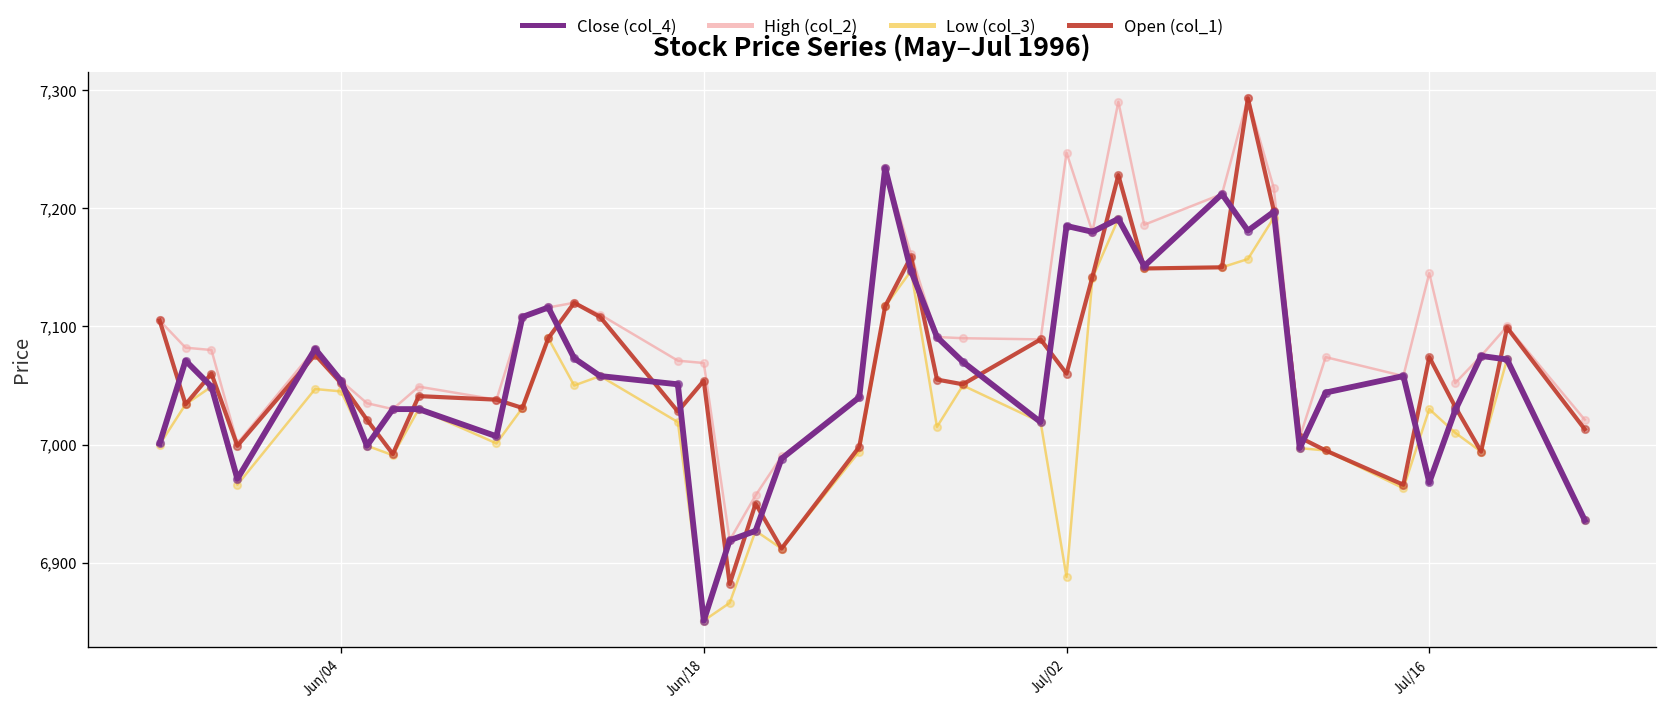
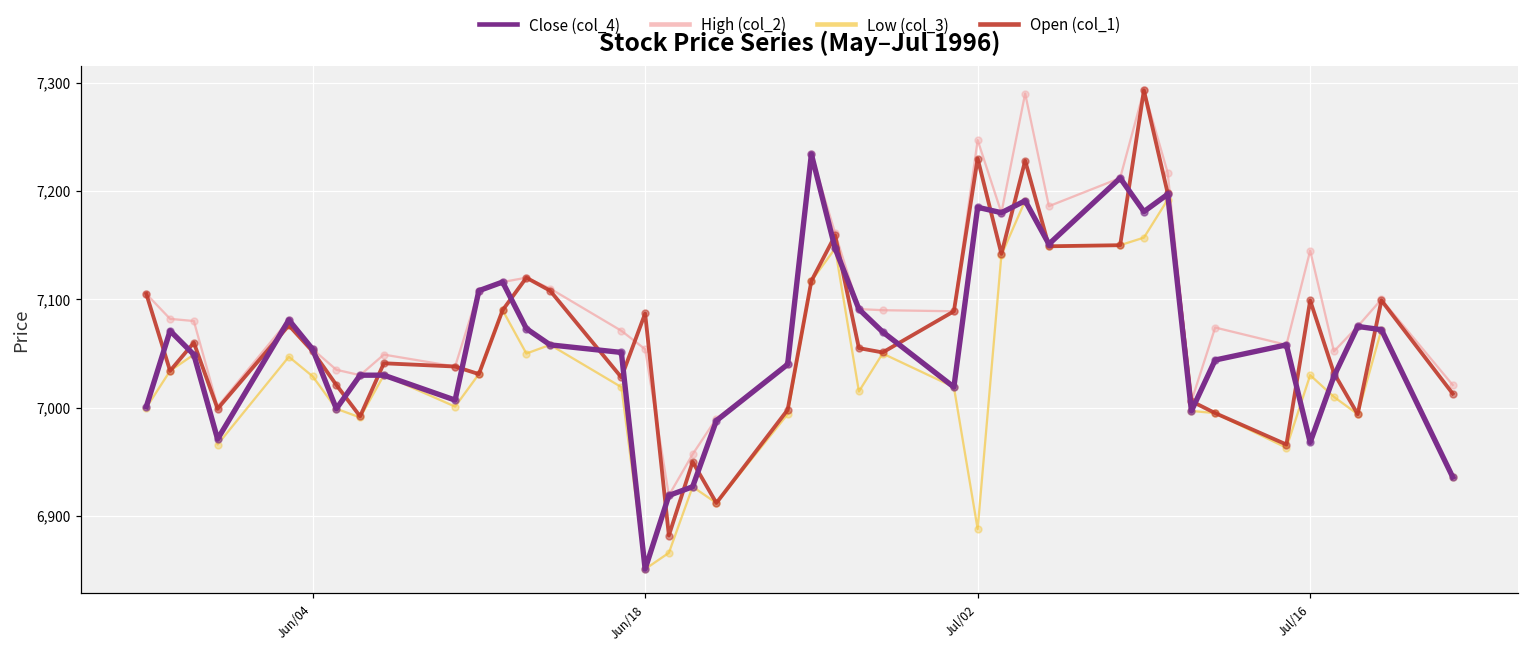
  {
    "Close (col_4)": {
      "Jul/02": "7,190",
      "Jul/16": "6,970"
    },
    "High (col_2)": {
-     "Jun/18": "7,070",
+     "Jun/18": "7,050",
      "Jul/02": "7,250",
      "Jul/16": "7,150"
    },
    "Low (col_3)": {
-     "Jun/04": "7,050",
+     "Jun/04": "7,030",
      "Jul/02": "6,890",
      "Jul/16": "7,030"
    },
    "Open (col_1)": {
-     "Jun/18": "7,050",
-     "Jul/02": "7,060",
-     "Jul/16": "7,070"
+     "Jun/18": "7,090",
+     "Jul/02": "7,230",
+     "Jul/16": "7,100"
    }
  }
